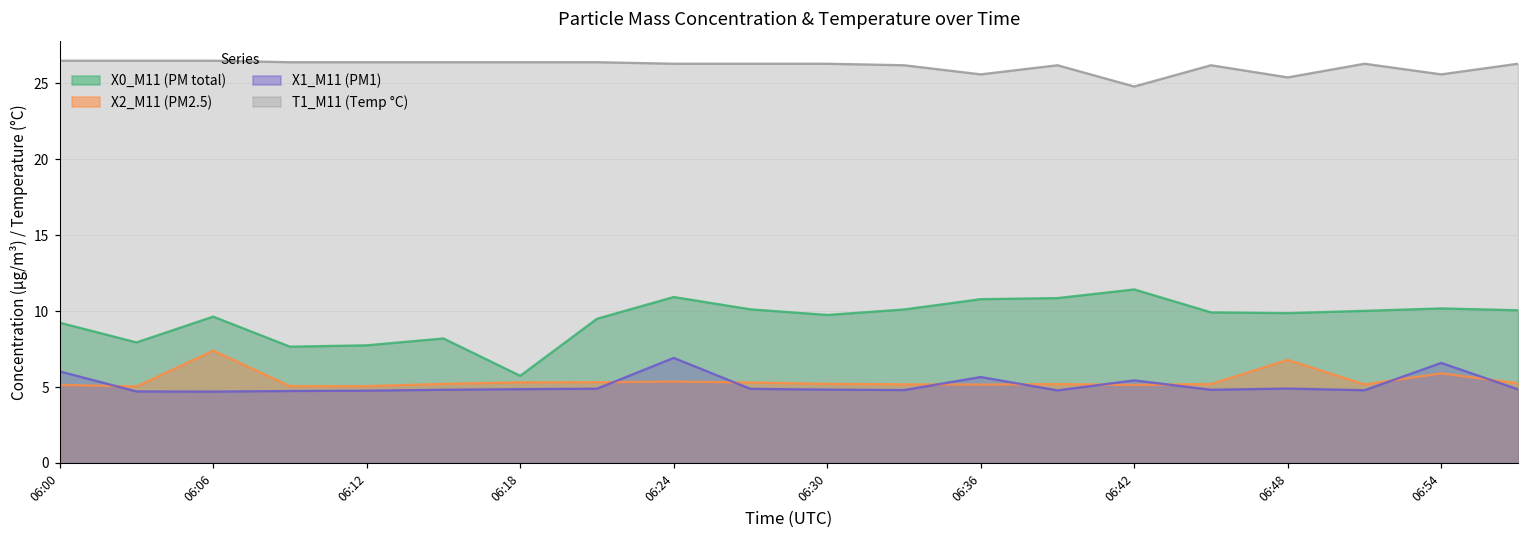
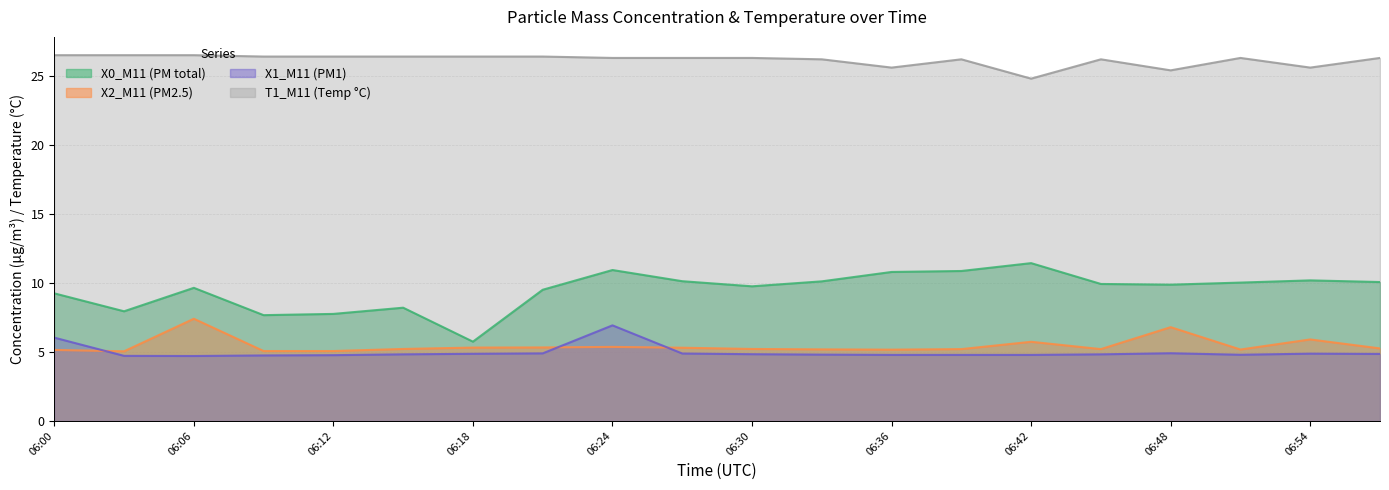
  {
    "X0_M11 (PM total)": {
      "06:00": 9.2,
      "06:06": 9.6,
      "06:12": 7.8,
      "06:18": 5.7,
      "06:24": 10.9,
      "06:30": 9.8,
      "06:36": 10.8,
      "06:42": 11.4,
      "06:48": 9.9,
      "06:54": 10.2
    },
    "X2_M11 (PM2.5)": {
      "06:00": 5.1,
      "06:06": 7.4,
      "06:12": 5.1,
      "06:18": 5.3,
      "06:24": 5.4,
      "06:30": 5.2,
      "06:36": 5.2,
-     "06:42": 5.1,
+     "06:42": 5.7,
      "06:48": 6.8,
      "06:54": 5.9
    },
    "X1_M11 (PM1)": {
      "06:00": 6.0,
      "06:06": 4.7,
      "06:12": 4.8,
      "06:18": 4.9,
      "06:24": 6.9,
      "06:30": 4.8,
-     "06:36": 5.7,
-     "06:42": 5.4,
+     "06:36": 4.8,
+     "06:42": 4.8,
      "06:48": 4.9,
-     "06:54": 6.6
+     "06:54": 4.9
    },
    "T1_M11 (Temp °C)": {
      "06:00": 26.5,
      "06:06": 26.5,
      "06:12": 26.4,
      "06:18": 26.4,
      "06:24": 26.3,
      "06:30": 26.3,
      "06:36": 25.6,
      "06:42": 24.8,
      "06:48": 25.4,
      "06:54": 25.6
    }
  }
